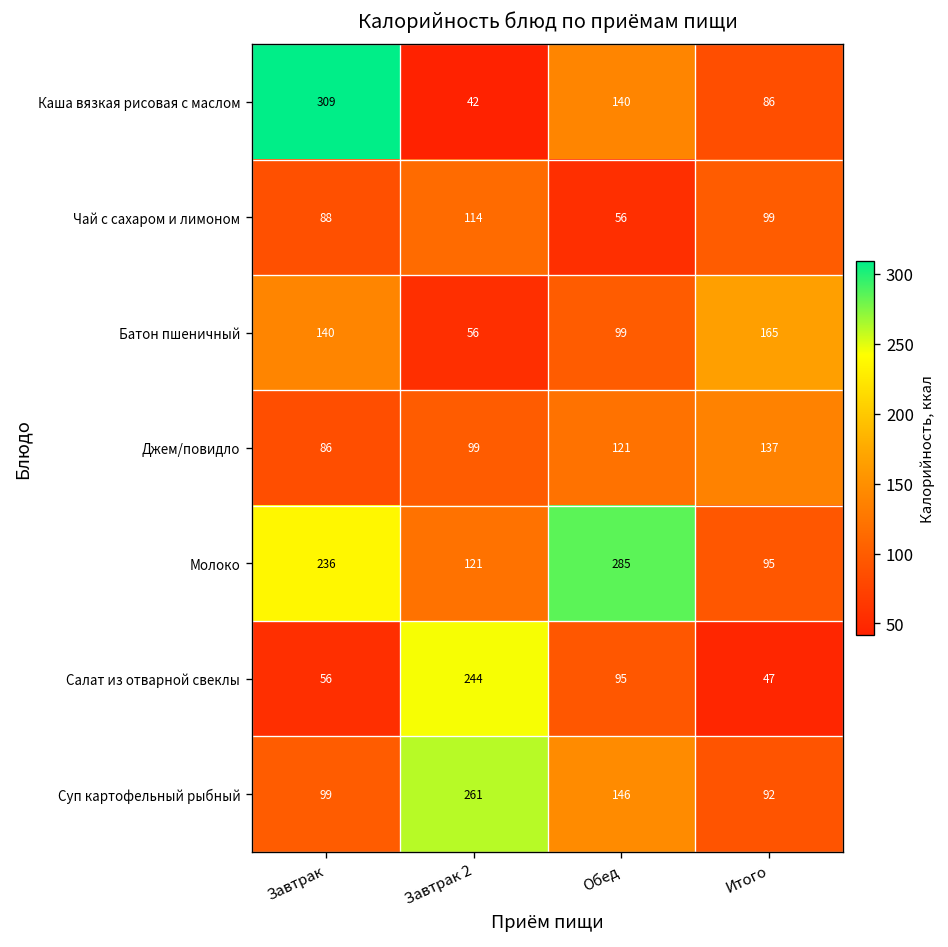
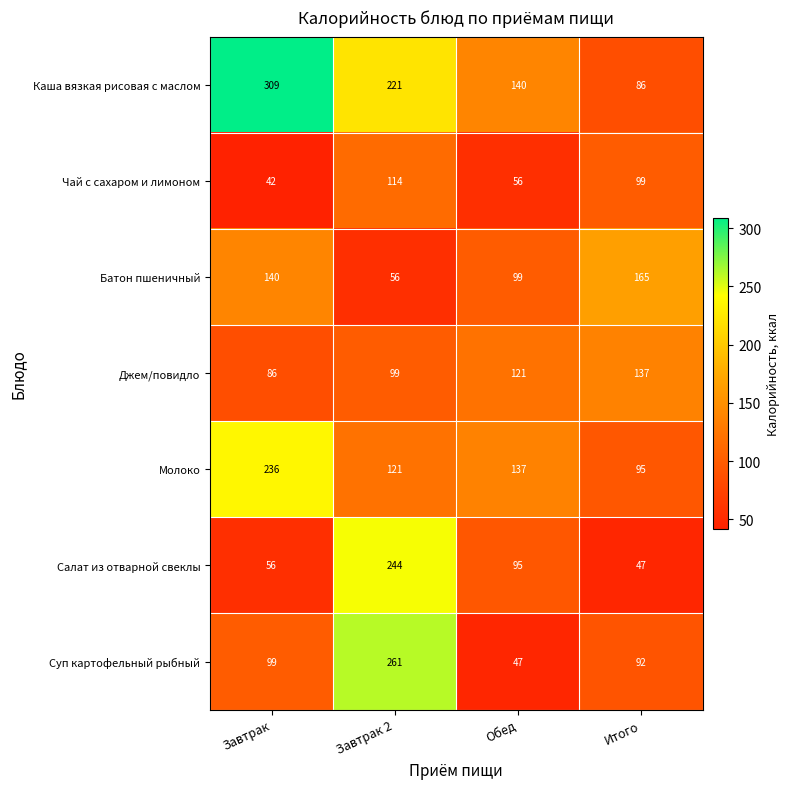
  {
    "Каша вязкая рисовая с маслом": {
      "Завтрак": 309,
-     "Завтрак 2": 42,
+     "Завтрак 2": 221,
      "Обед": 140,
      "Итого": 86
    },
    "Чай с сахаром и лимоном": {
-     "Завтрак": 88,
+     "Завтрак": 42,
      "Завтрак 2": 114,
      "Обед": 56,
      "Итого": 99
    },
    "Батон пшеничный": {
      "Завтрак": 140,
      "Завтрак 2": 56,
      "Обед": 99,
      "Итого": 165
    },
    "Джем/повидло": {
      "Завтрак": 86,
      "Завтрак 2": 99,
      "Обед": 121,
      "Итого": 137
    },
    "Молоко": {
      "Завтрак": 236,
      "Завтрак 2": 121,
-     "Обед": 285,
+     "Обед": 137,
      "Итого": 95
    },
    "Салат из отварной свеклы": {
      "Завтрак": 56,
      "Завтрак 2": 244,
      "Обед": 95,
      "Итого": 47
    },
    "Суп картофельный рыбный": {
      "Завтрак": 99,
      "Завтрак 2": 261,
-     "Обед": 146,
+     "Обед": 47,
      "Итого": 92
    }
  }
